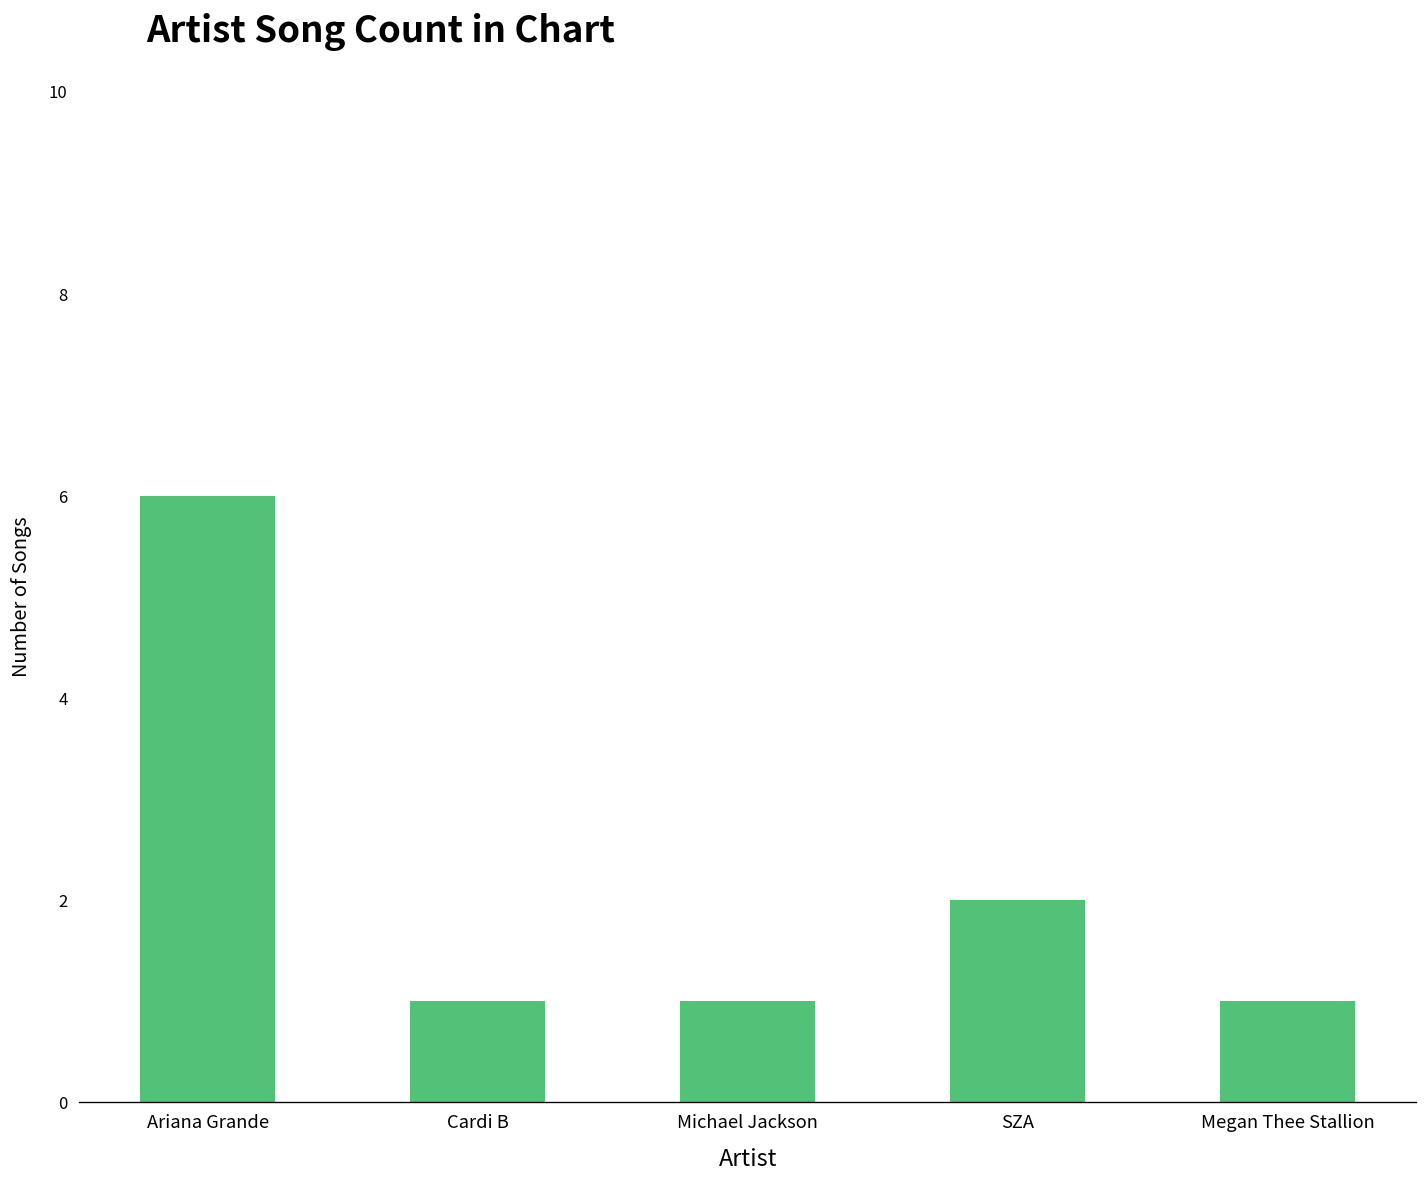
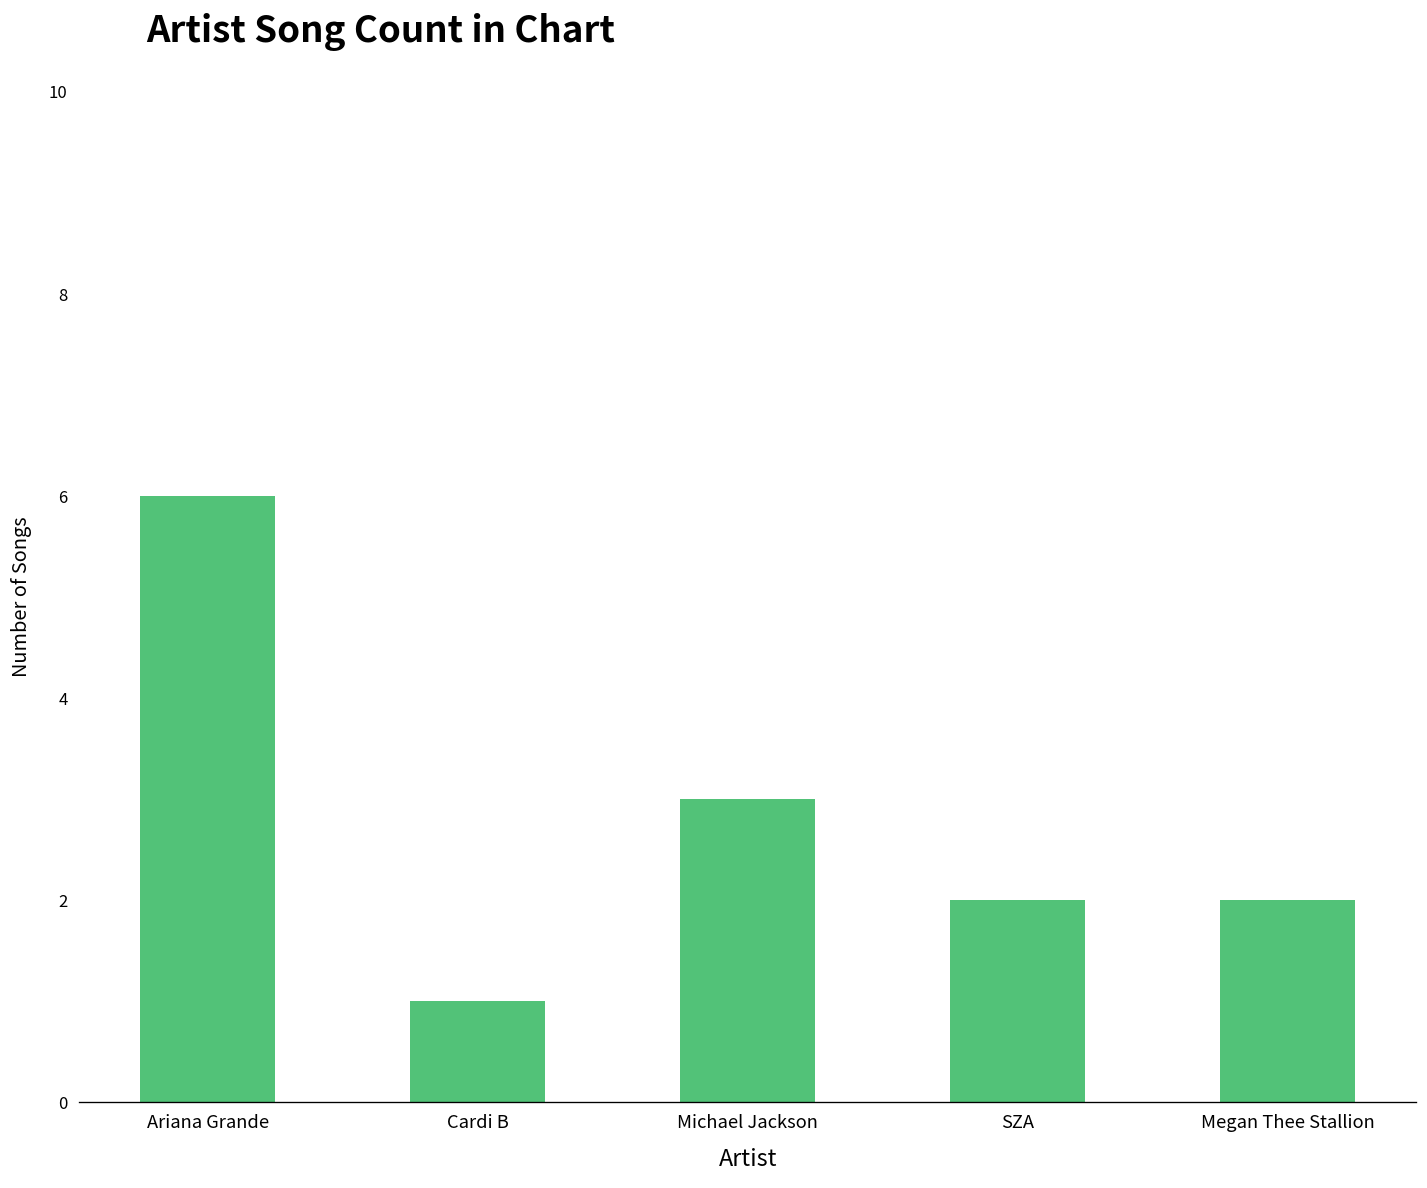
  {
    "Ariana Grande": 6,
    "Cardi B": 1,
-   "Michael Jackson": 1,
+   "Michael Jackson": 3,
    "SZA": 2,
-   "Megan Thee Stallion": 1
+   "Megan Thee Stallion": 2
  }
